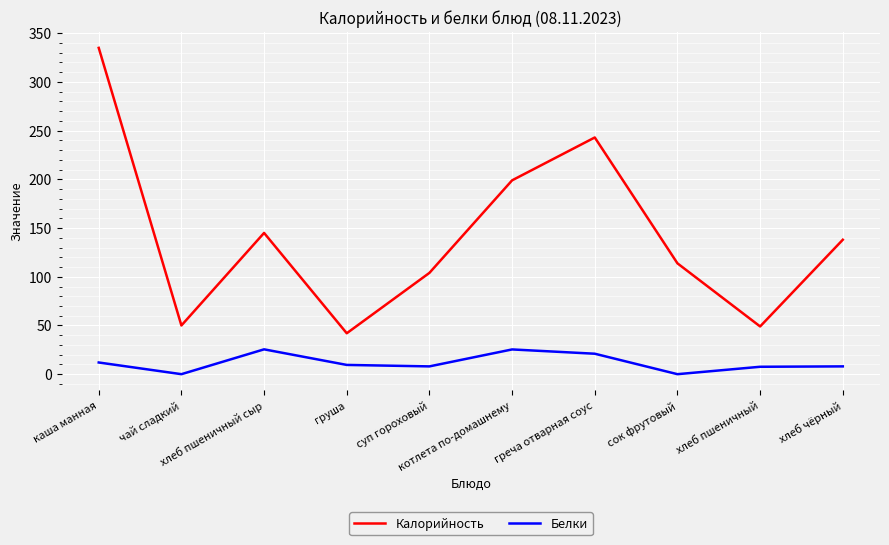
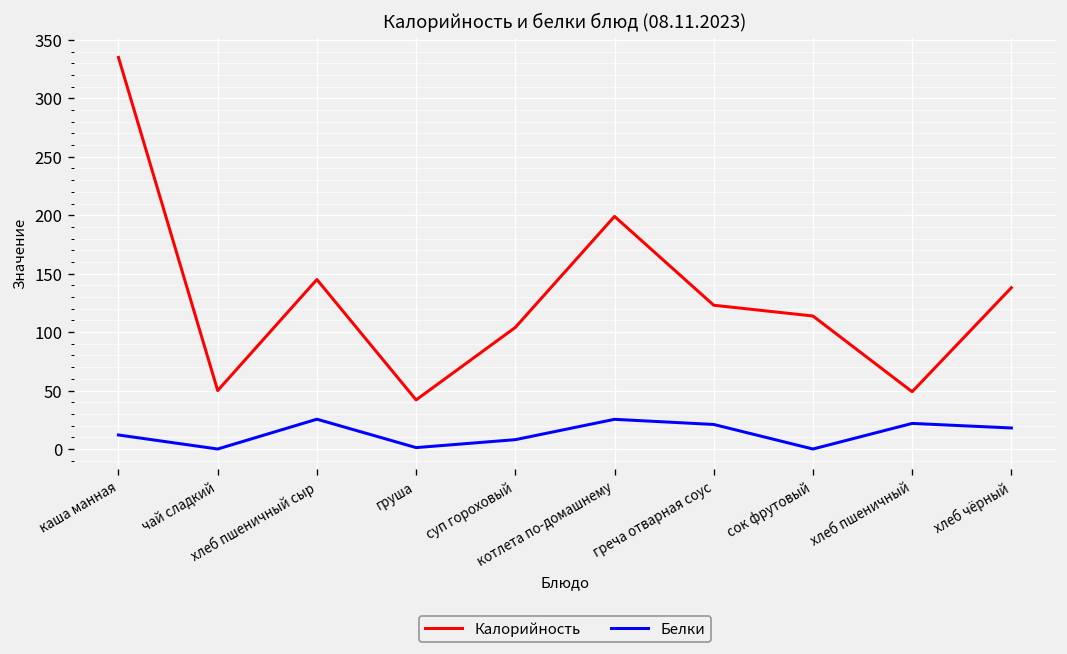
  {
    "Калорийность": {
      "каша манная": 340,
      "чай сладкий": 50,
      "хлеб пшеничный сыр": 150,
      "груша": 40,
      "суп гороховый": 100,
      "котлета по-домашнему": 200,
-     "греча отварная соус": 240,
+     "греча отварная соус": 120,
      "сок фрутовый": 110,
      "хлеб пшеничный": 50,
      "хлеб чёрный": 140
    },
    "Белки": {
      "каша манная": 10,
      "чай сладкий": 0,
      "хлеб пшеничный сыр": 30,
-     "груша": 10,
+     "груша": 0,
      "суп гороховый": 10,
      "котлета по-домашнему": 30,
      "греча отварная соус": 20,
      "сок фрутовый": 0,
-     "хлеб пшеничный": 10,
-     "хлеб чёрный": 10
+     "хлеб пшеничный": 20,
+     "хлеб чёрный": 20
    }
  }
